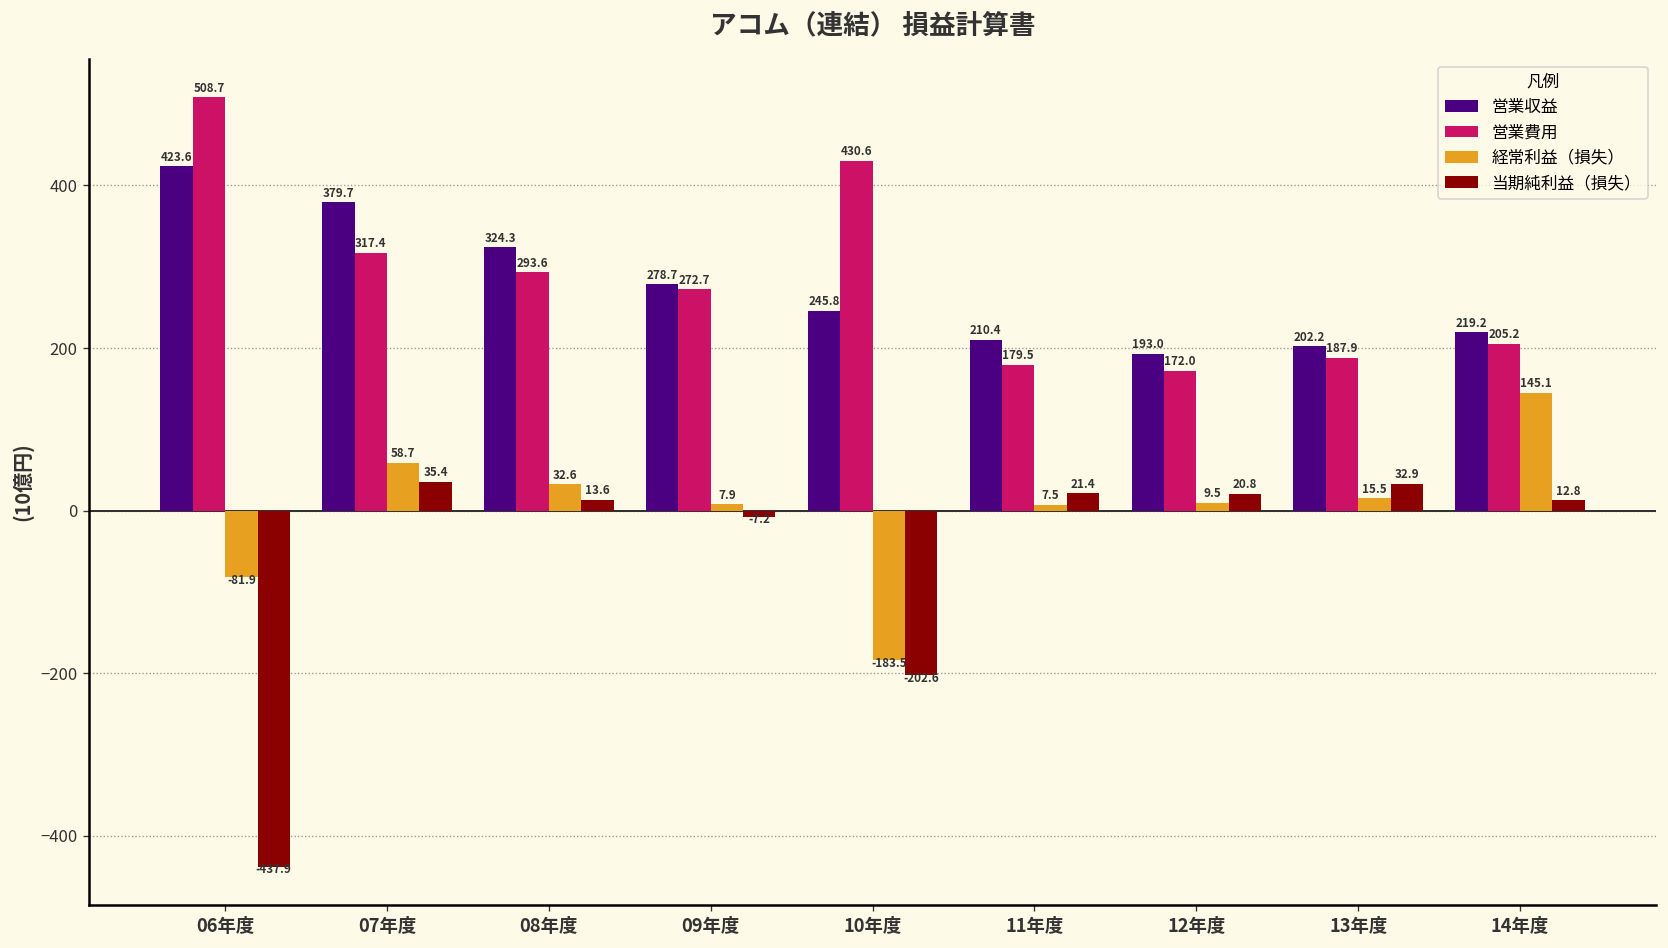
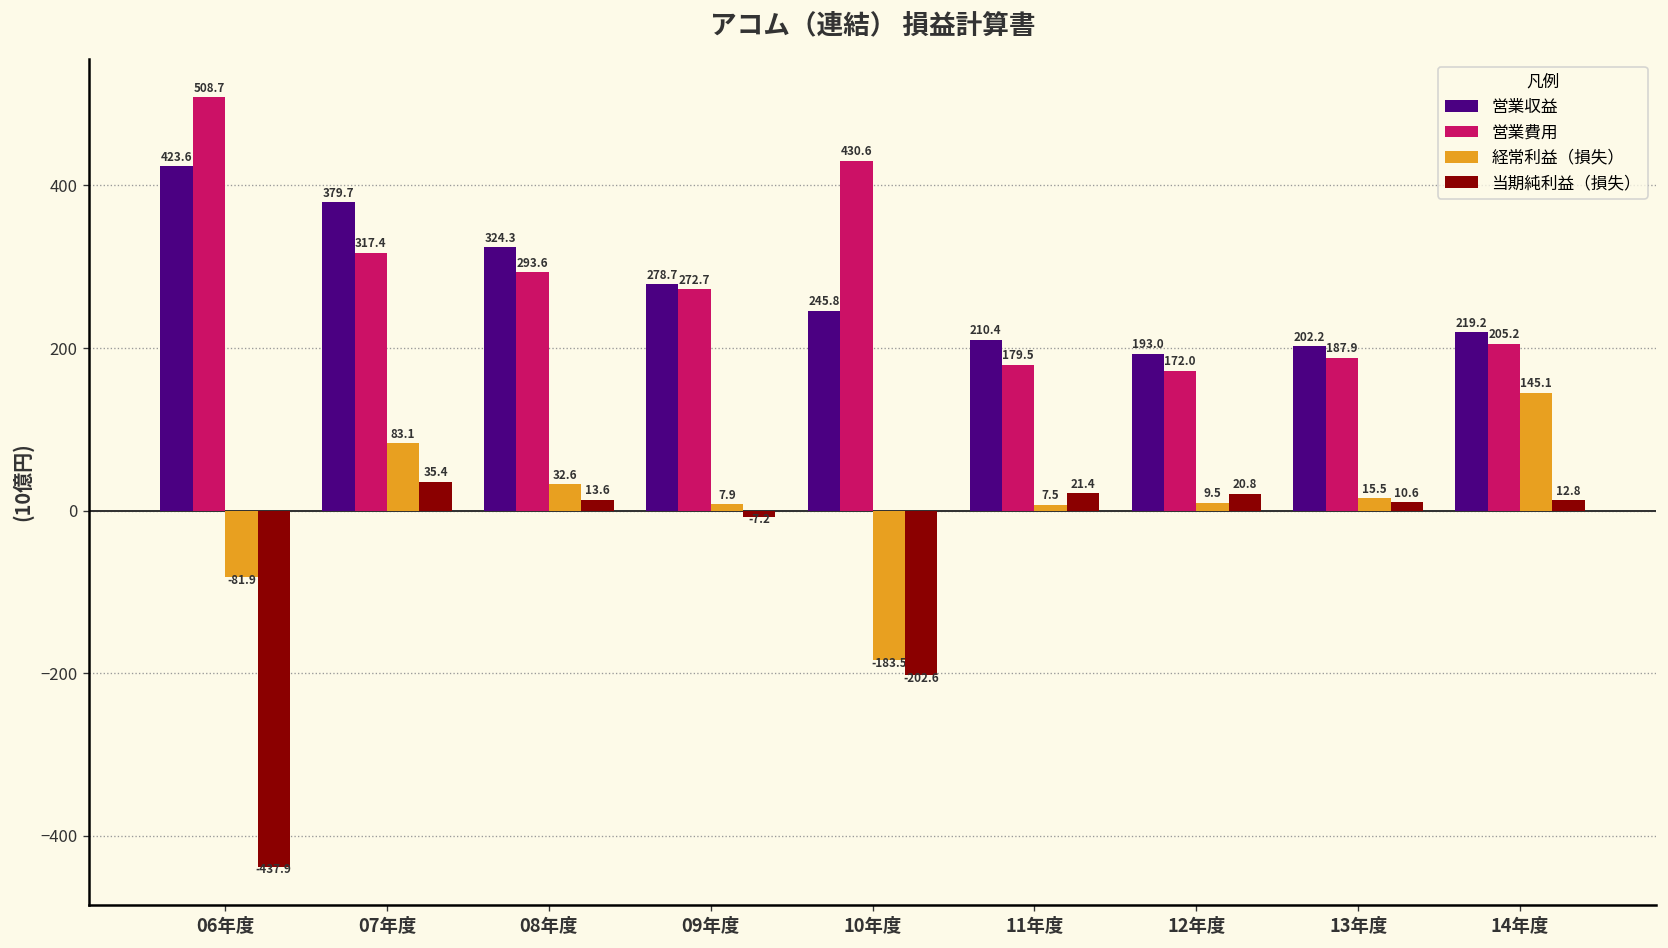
  {
    "営業収益": {
      "06年度": 423.6,
      "07年度": 379.7,
      "08年度": 324.3,
      "09年度": 278.7,
      "10年度": 245.8,
      "11年度": 210.4,
      "12年度": 193.0,
      "13年度": 202.2,
      "14年度": 219.2
    },
    "営業費用": {
      "06年度": 508.7,
      "07年度": 317.4,
      "08年度": 293.6,
      "09年度": 272.7,
      "10年度": 430.6,
      "11年度": 179.5,
      "12年度": 172.0,
      "13年度": 187.9,
      "14年度": 205.2
    },
    "経常利益（損失）": {
      "06年度": -81.9,
-     "07年度": 58.7,
+     "07年度": 83.1,
      "08年度": 32.6,
      "09年度": 7.9,
      "10年度": -183.5,
      "11年度": 7.5,
      "12年度": 9.5,
      "13年度": 15.5,
      "14年度": 145.1
    },
    "当期純利益（損失）": {
      "06年度": -437.9,
      "07年度": 35.4,
      "08年度": 13.6,
      "09年度": -7.2,
      "10年度": -202.6,
      "11年度": 21.4,
      "12年度": 20.8,
-     "13年度": 32.9,
+     "13年度": 10.6,
      "14年度": 12.8
    }
  }
